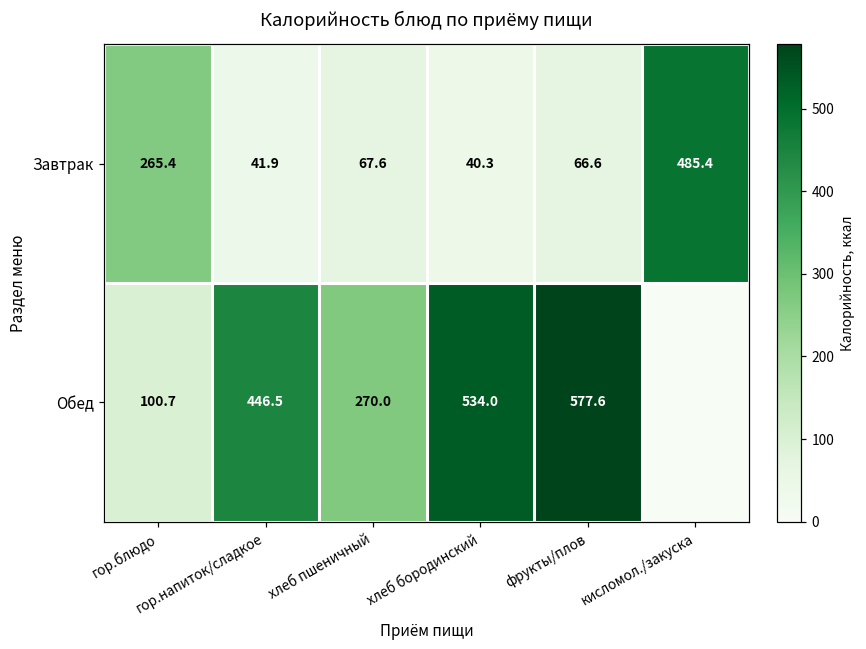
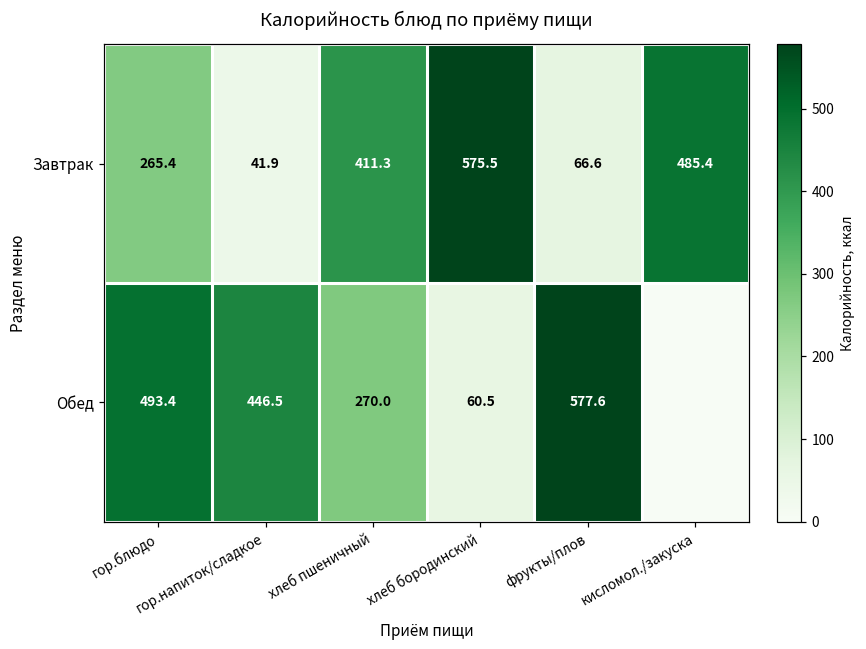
  {
    "Завтрак": {
      "гор.блюдо": 265.4,
      "гор.напиток/сладкое": 41.9,
-     "хлеб пшеничный": 67.6,
-     "хлеб бородинский": 40.3,
+     "хлеб пшеничный": 411.3,
+     "хлеб бородинский": 575.5,
      "фрукты/плов": 66.6,
      "кисломол./закуска": 485.4
    },
    "Обед": {
-     "гор.блюдо": 100.7,
+     "гор.блюдо": 493.4,
      "гор.напиток/сладкое": 446.5,
      "хлеб пшеничный": 270.0,
-     "хлеб бородинский": 534.0,
+     "хлеб бородинский": 60.5,
      "фрукты/плов": 577.6
    }
  }
